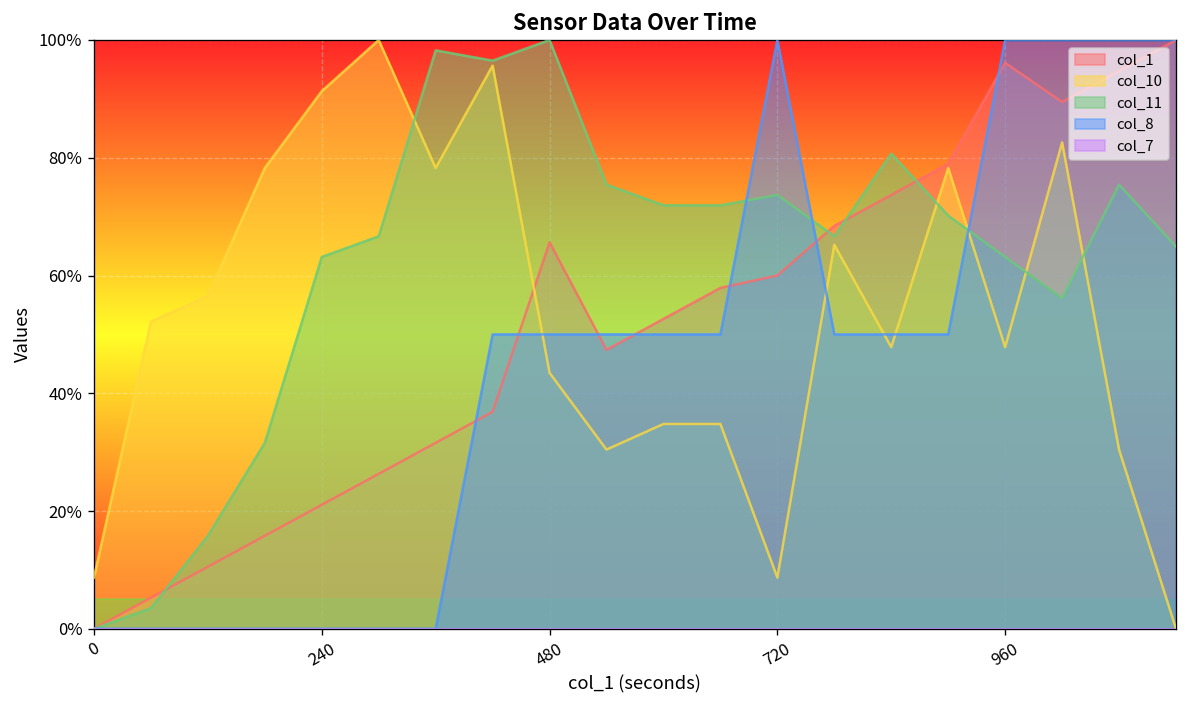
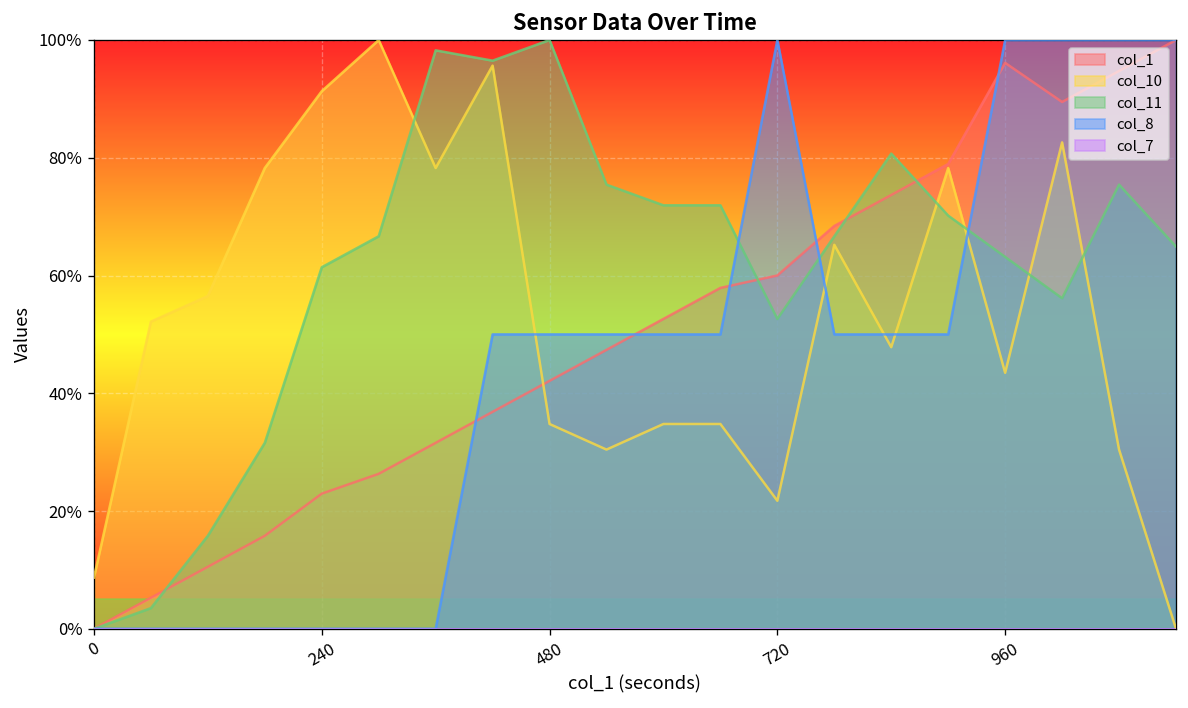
  {
    "col_1": {
-     "240": "21%",
-     "480": "66%",
+     "240": "23%",
+     "480": "42%",
      "720": "60%",
      "960": "96%"
    },
    "col_10": {
      "0": "9%",
      "240": "91%",
-     "480": "43%",
-     "720": "9%",
-     "960": "48%"
+     "480": "35%",
+     "720": "22%",
+     "960": "43%"
    },
    "col_11": {
-     "240": "63%",
+     "240": "61%",
      "480": "100%",
-     "720": "74%",
+     "720": "53%",
      "960": "63%"
    },
    "col_8": {
      "480": "50%",
      "720": "100%",
      "960": "100%"
    }
  }
